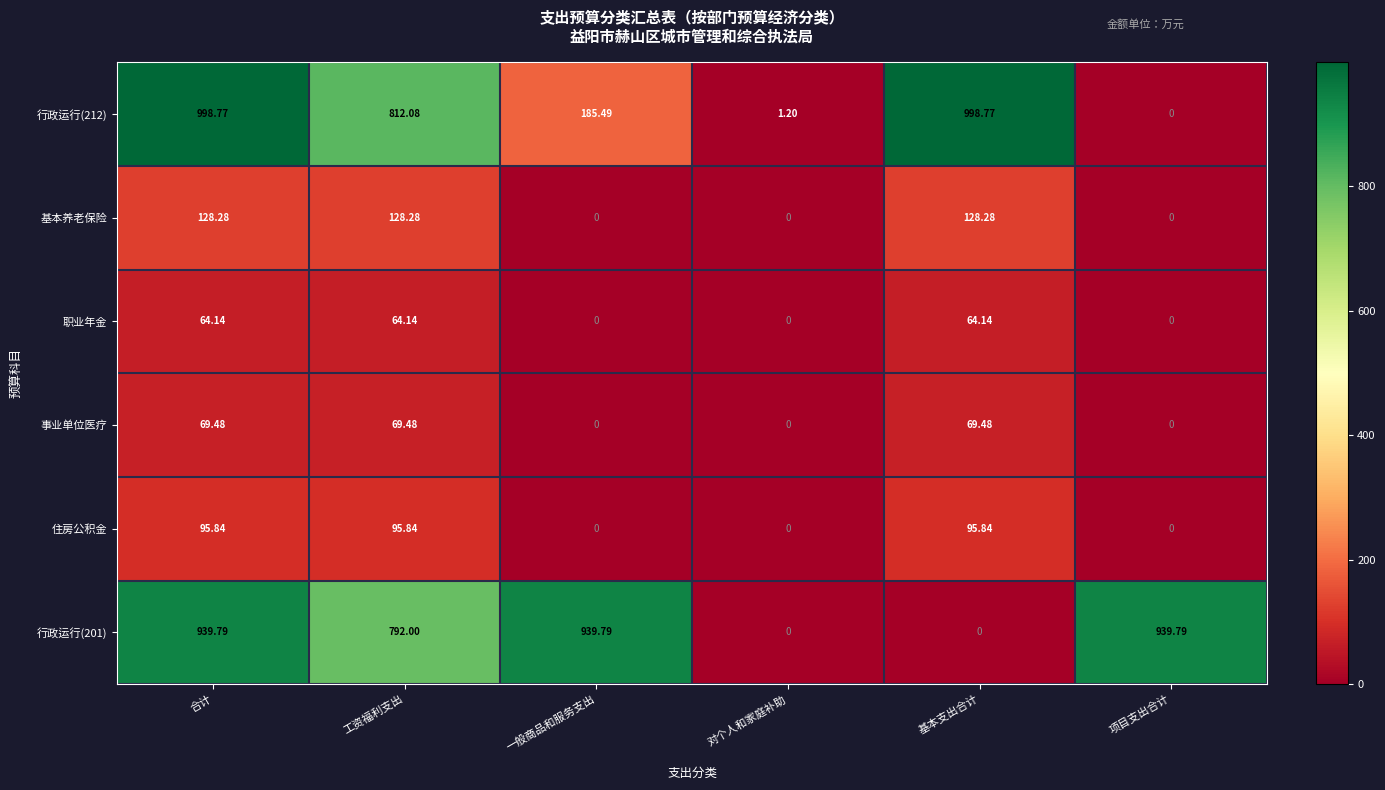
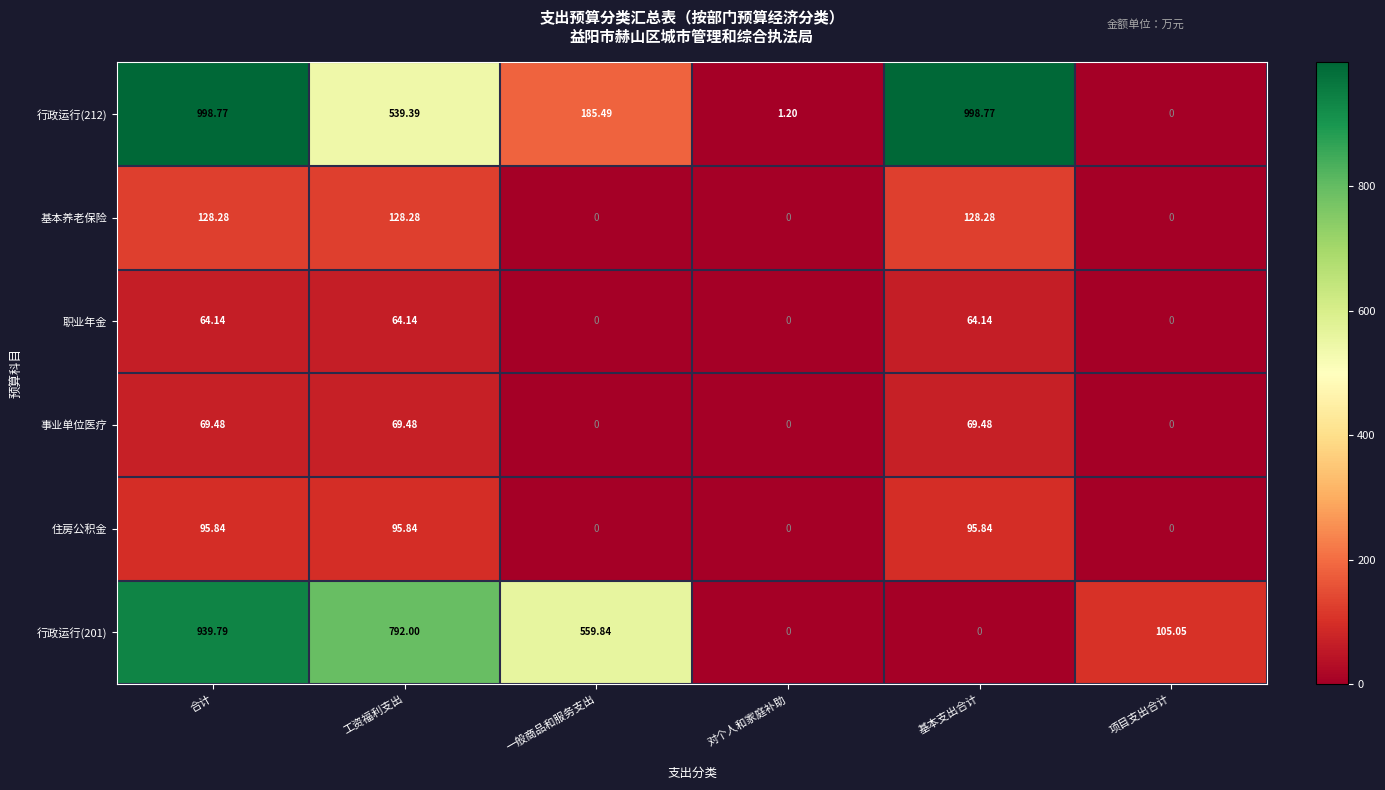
  {
    "行政运行(212)": {
      "合计": 998.77,
-     "工资福利支出": 812.08,
+     "工资福利支出": 539.39,
      "一般商品和服务支出": 185.49,
      "对个人和家庭补助": 1.20,
      "基本支出合计": 998.77,
      "项目支出合计": 0
    },
    "基本养老保险": {
      "合计": 128.28,
      "工资福利支出": 128.28,
      "一般商品和服务支出": 0,
      "对个人和家庭补助": 0,
      "基本支出合计": 128.28,
      "项目支出合计": 0
    },
    "职业年金": {
      "合计": 64.14,
      "工资福利支出": 64.14,
      "一般商品和服务支出": 0,
      "对个人和家庭补助": 0,
      "基本支出合计": 64.14,
      "项目支出合计": 0
    },
    "事业单位医疗": {
      "合计": 69.48,
      "工资福利支出": 69.48,
      "一般商品和服务支出": 0,
      "对个人和家庭补助": 0,
      "基本支出合计": 69.48,
      "项目支出合计": 0
    },
    "住房公积金": {
      "合计": 95.84,
      "工资福利支出": 95.84,
      "一般商品和服务支出": 0,
      "对个人和家庭补助": 0,
      "基本支出合计": 95.84,
      "项目支出合计": 0
    },
    "行政运行(201)": {
      "合计": 939.79,
      "工资福利支出": 792.00,
-     "一般商品和服务支出": 939.79,
+     "一般商品和服务支出": 559.84,
      "对个人和家庭补助": 0,
      "基本支出合计": 0,
-     "项目支出合计": 939.79
+     "项目支出合计": 105.05
    }
  }
